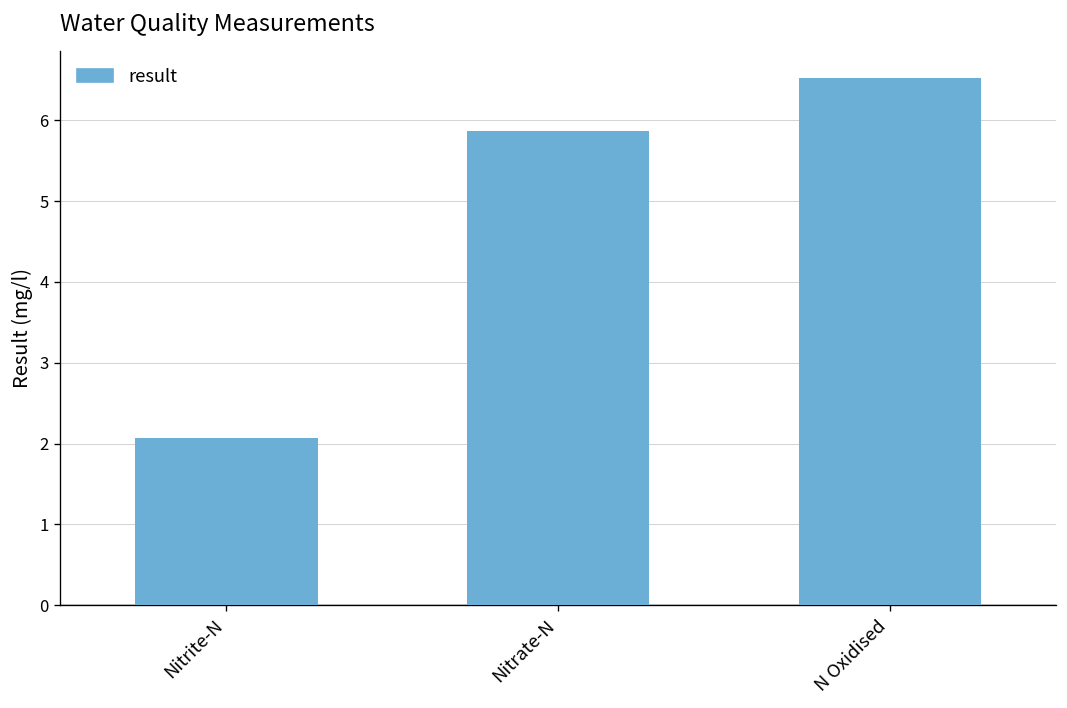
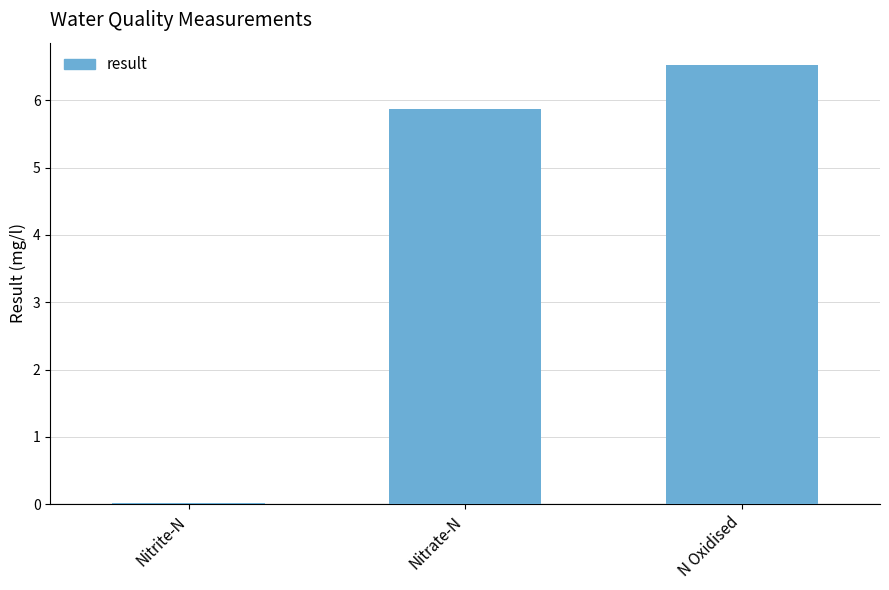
  {
-   "Nitrite-N": 2.1,
+   "Nitrite-N": 0.0,
    "Nitrate-N": 5.9,
    "N Oxidised": 6.5
  }
